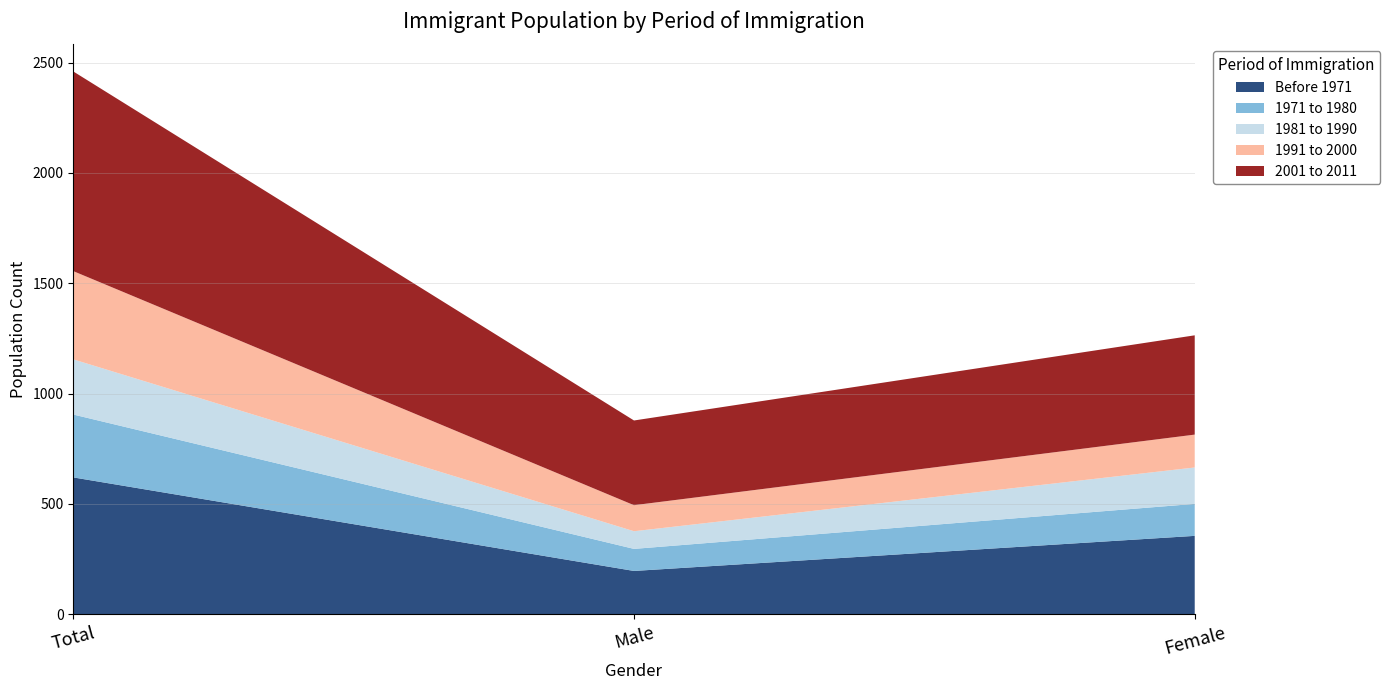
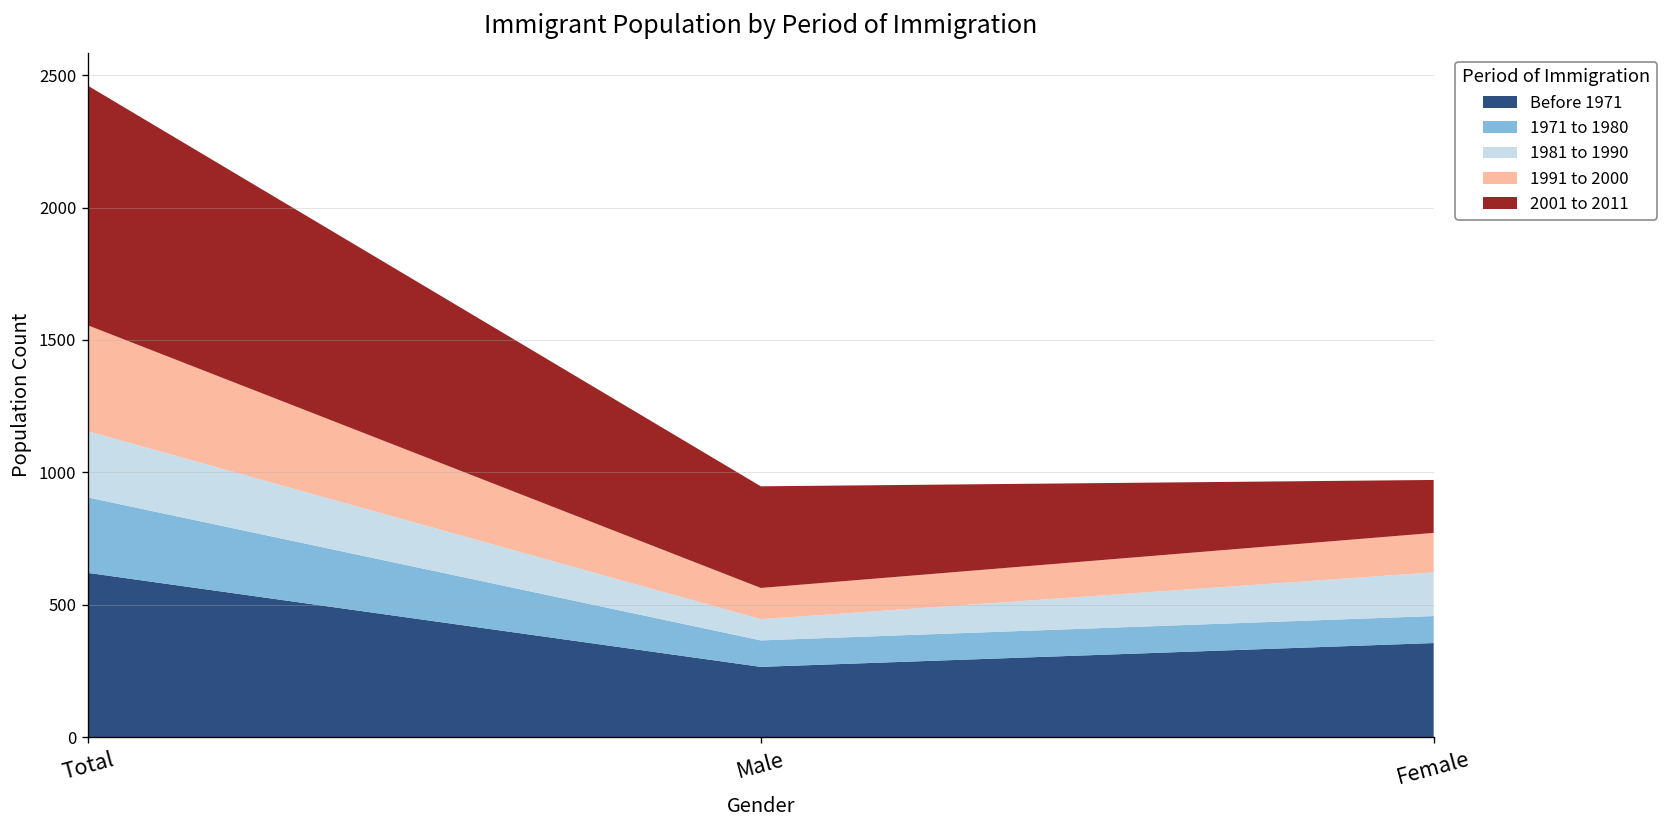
  {
    "Before 1971": {
      "Total": 620,
-     "Male": 200,
+     "Male": 270,
      "Female": 360
    },
    "1971 to 1980": {
      "Total": 290,
      "Male": 100,
-     "Female": 150
+     "Female": 100
    },
    "1981 to 1990": {
      "Total": 250,
      "Male": 80,
      "Female": 170
    },
    "1991 to 2000": {
      "Total": 400,
      "Male": 120,
      "Female": 150
    },
    "2001 to 2011": {
      "Total": 910,
      "Male": 380,
-     "Female": 450
+     "Female": 200
    }
  }
